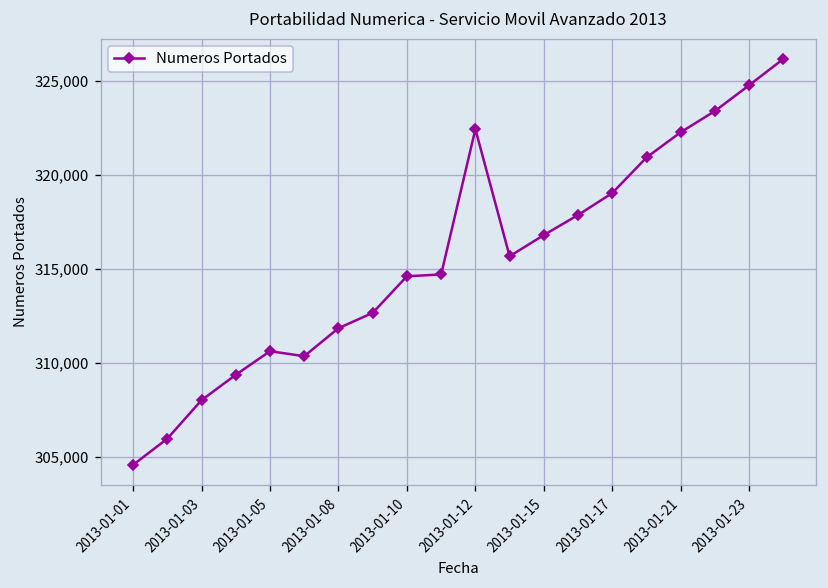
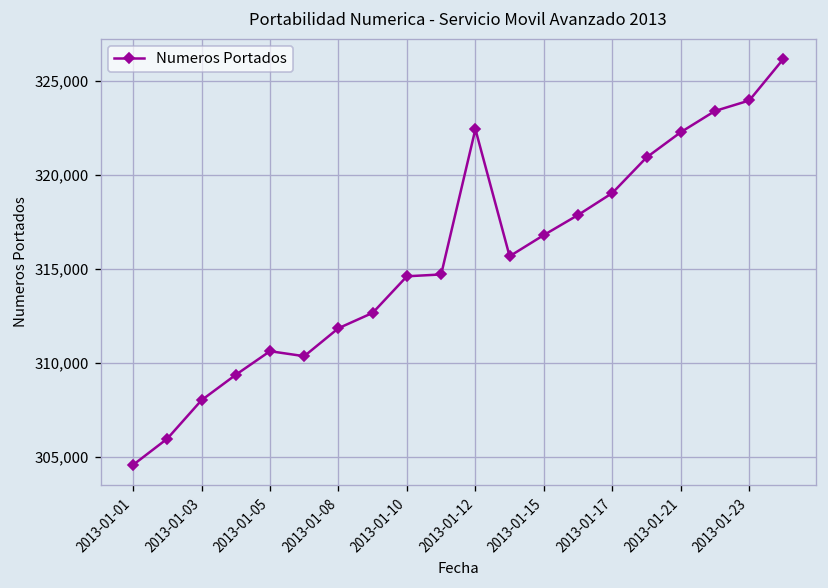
  {
    "2013-01-01": "304,600",
    "2013-01-03": "308,000",
    "2013-01-05": "310,600",
    "2013-01-08": "311,900",
    "2013-01-10": "314,600",
    "2013-01-12": "322,400",
    "2013-01-15": "316,800",
    "2013-01-17": "319,000",
    "2013-01-21": "322,300",
-   "2013-01-23": "324,800"
+   "2013-01-23": "324,000"
  }
